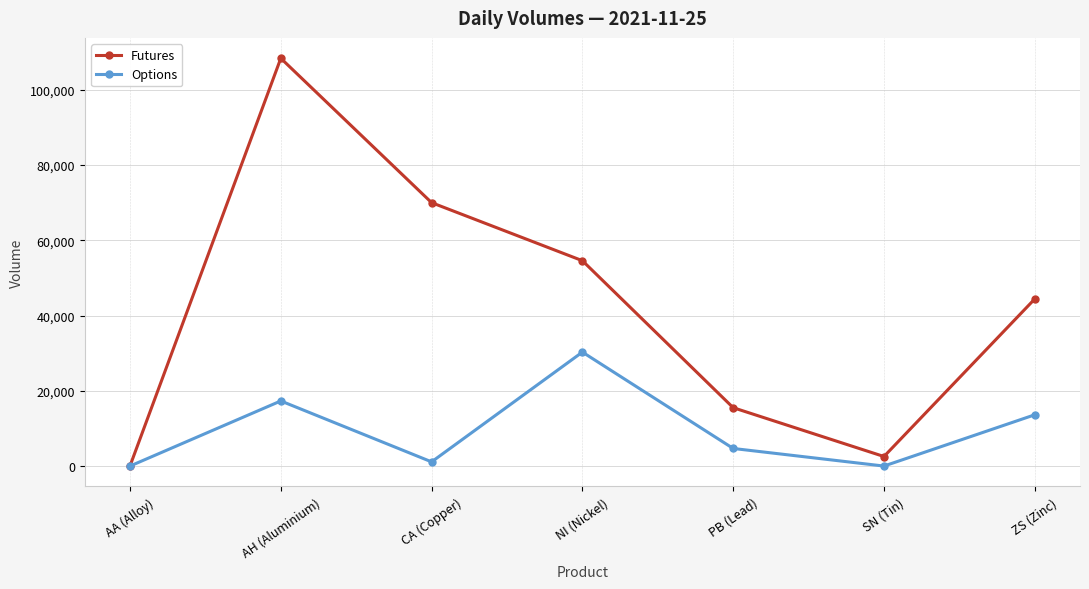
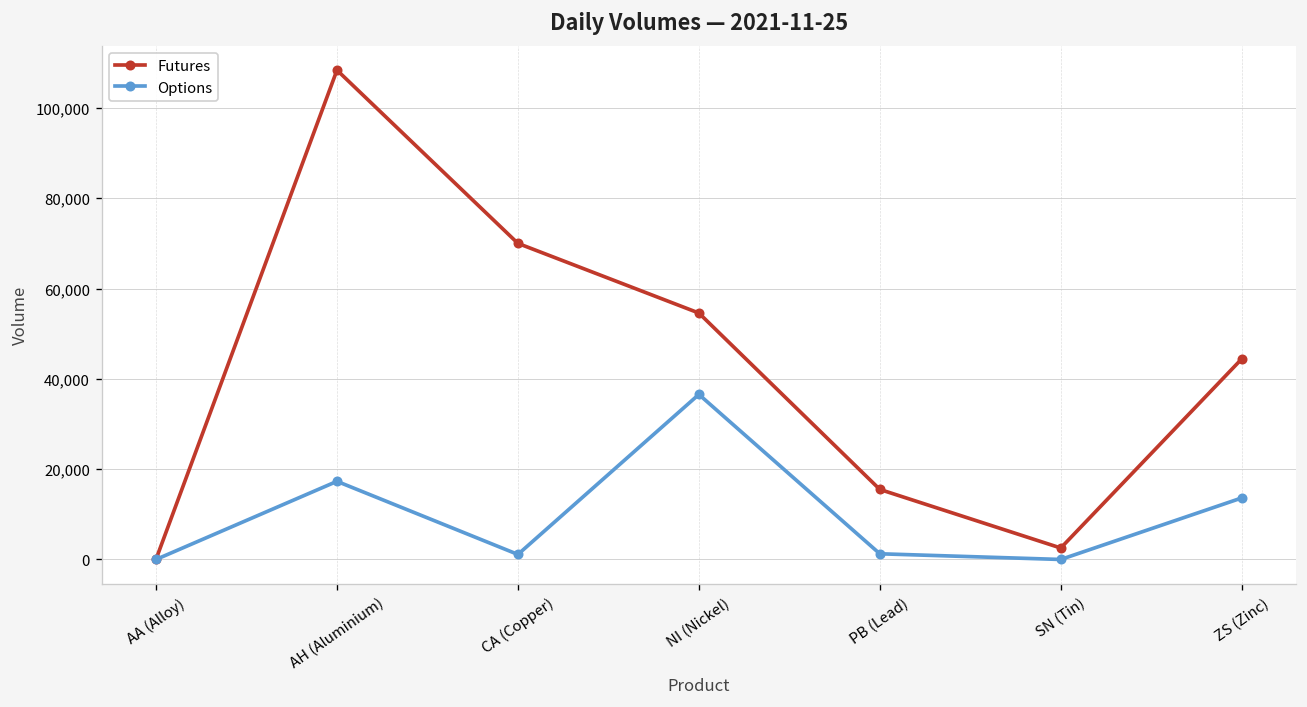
  {
    "Futures": {
      "AH (Aluminium)": "108,000",
      "CA (Copper)": "70,000",
      "NI (Nickel)": "55,000",
      "PB (Lead)": "16,000",
      "SN (Tin)": "3,000",
      "ZS (Zinc)": "44,000"
    },
    "Options": {
      "AH (Aluminium)": "17,000",
      "CA (Copper)": "1,000",
-     "NI (Nickel)": "30,000",
-     "PB (Lead)": "5,000",
+     "NI (Nickel)": "37,000",
+     "PB (Lead)": "1,000",
      "SN (Tin)": "0",
      "ZS (Zinc)": "14,000"
    }
  }
